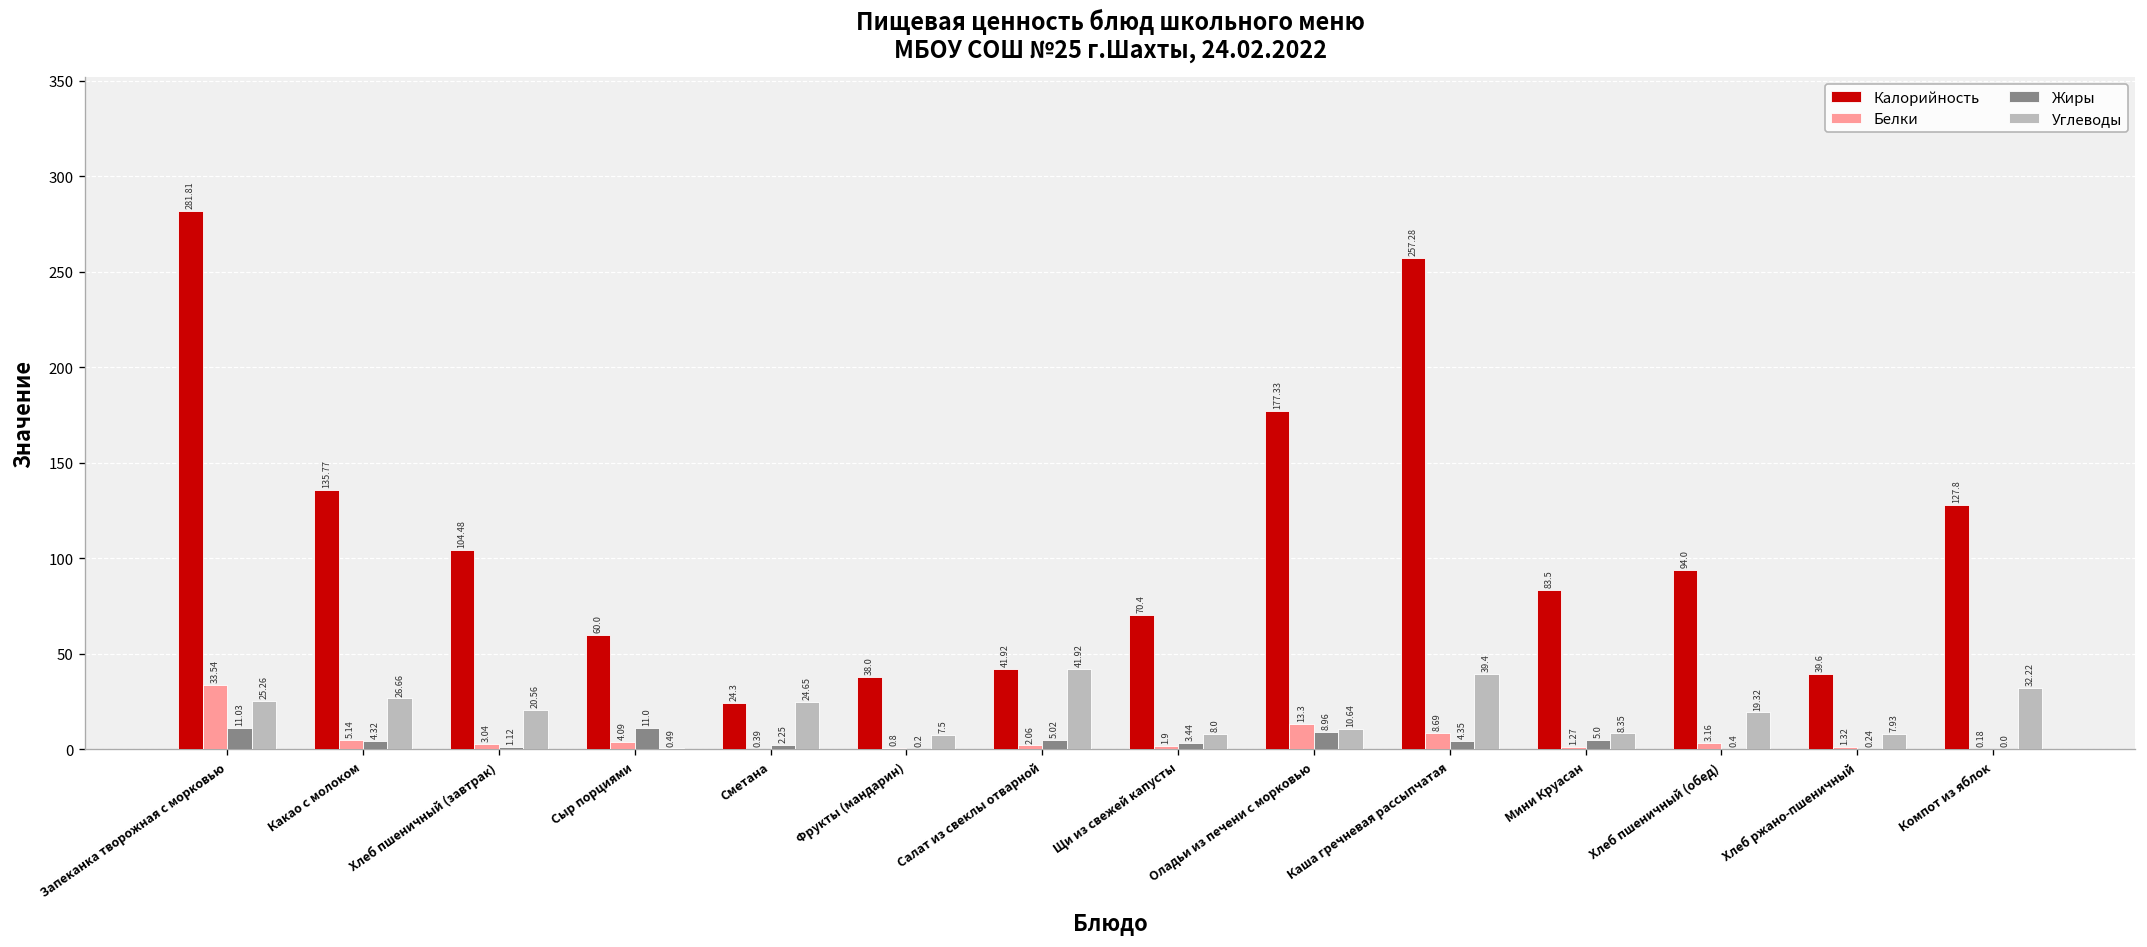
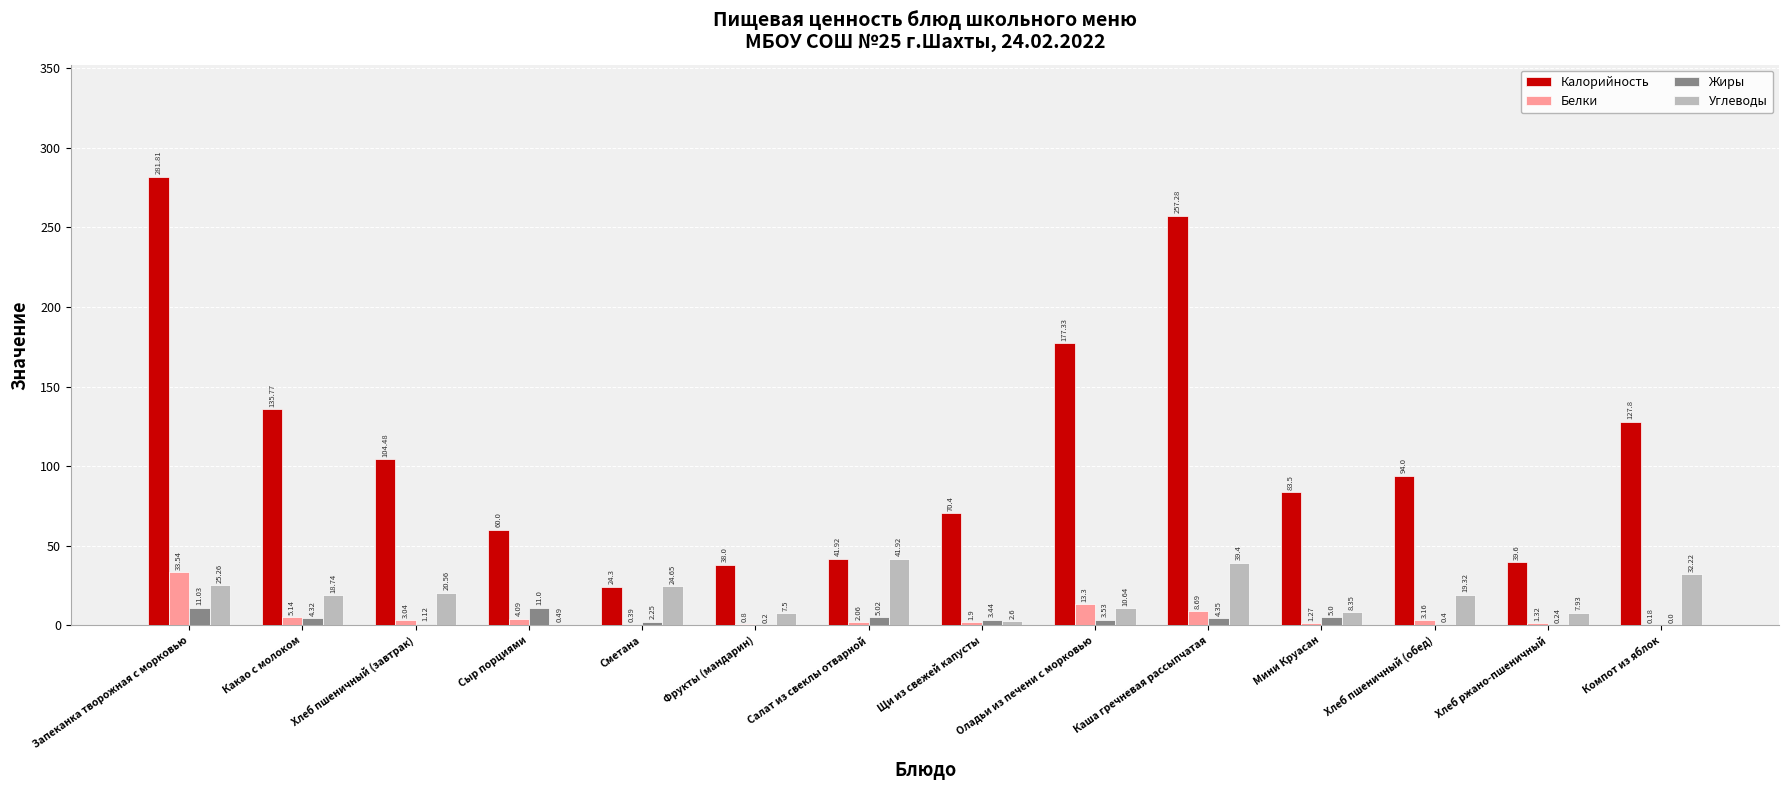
  {
    "Калорийность": {
      "Запеканка творожная с морковью": 281.81,
      "Какао с молоком": 135.77,
      "Хлеб пшеничный (завтрак)": 104.48,
      "Сыр порциями": 60.0,
      "Сметана": 24.3,
      "Фрукты (мандарин)": 38.0,
      "Салат из свеклы отварной": 41.92,
      "Щи из свежей капусты": 70.4,
      "Оладьи из печени с морковью": 177.33,
      "Каша гречневая рассыпчатая": 257.28,
      "Мини Круасан": 83.5,
      "Хлеб пшеничный (обед)": 94.0,
      "Хлеб ржано-пшеничный": 39.6,
      "Компот из яблок": 127.8
    },
    "Белки": {
      "Запеканка творожная с морковью": 33.54,
      "Какао с молоком": 5.14,
      "Хлеб пшеничный (завтрак)": 3.04,
      "Сыр порциями": 4.09,
      "Сметана": 0.39,
      "Фрукты (мандарин)": 0.8,
      "Салат из свеклы отварной": 2.06,
      "Щи из свежей капусты": 1.9,
      "Оладьи из печени с морковью": 13.3,
      "Каша гречневая рассыпчатая": 8.69,
      "Мини Круасан": 1.27,
      "Хлеб пшеничный (обед)": 3.16,
      "Хлеб ржано-пшеничный": 1.32,
      "Компот из яблок": 0.18
    },
    "Жиры": {
      "Запеканка творожная с морковью": 11.03,
      "Какао с молоком": 4.32,
      "Хлеб пшеничный (завтрак)": 1.12,
      "Сыр порциями": 11.0,
      "Сметана": 2.25,
      "Фрукты (мандарин)": 0.2,
      "Салат из свеклы отварной": 5.02,
      "Щи из свежей капусты": 3.44,
-     "Оладьи из печени с морковью": 8.96,
+     "Оладьи из печени с морковью": 3.53,
      "Каша гречневая рассыпчатая": 4.35,
      "Мини Круасан": 5.0,
      "Хлеб пшеничный (обед)": 0.4,
      "Хлеб ржано-пшеничный": 0.24,
      "Компот из яблок": 0.0
    },
    "Углеводы": {
      "Запеканка творожная с морковью": 25.26,
-     "Какао с молоком": 26.66,
+     "Какао с молоком": 18.74,
      "Хлеб пшеничный (завтрак)": 20.56,
      "Сыр порциями": 0.49,
      "Сметана": 24.65,
      "Фрукты (мандарин)": 7.5,
      "Салат из свеклы отварной": 41.92,
-     "Щи из свежей капусты": 8.0,
+     "Щи из свежей капусты": 2.6,
      "Оладьи из печени с морковью": 10.64,
      "Каша гречневая рассыпчатая": 39.4,
      "Мини Круасан": 8.35,
      "Хлеб пшеничный (обед)": 19.32,
      "Хлеб ржано-пшеничный": 7.93,
      "Компот из яблок": 32.22
    }
  }
